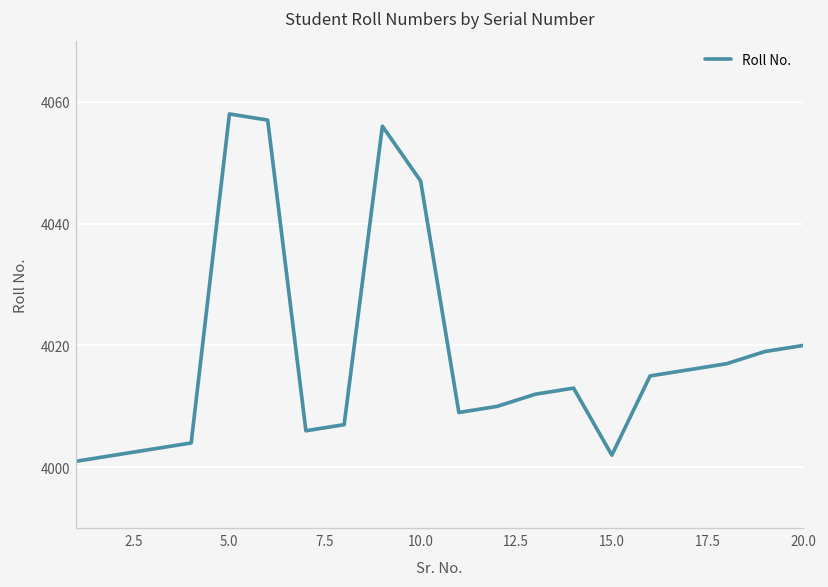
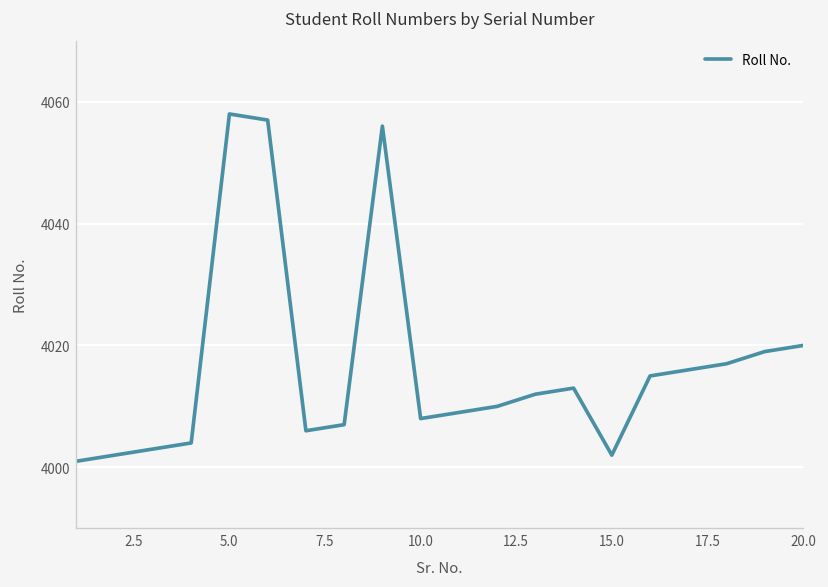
  {
    "5.0": 4058,
-   "10.0": 4047,
+   "10.0": 4008,
    "15.0": 4002,
    "20.0": 4020
  }
